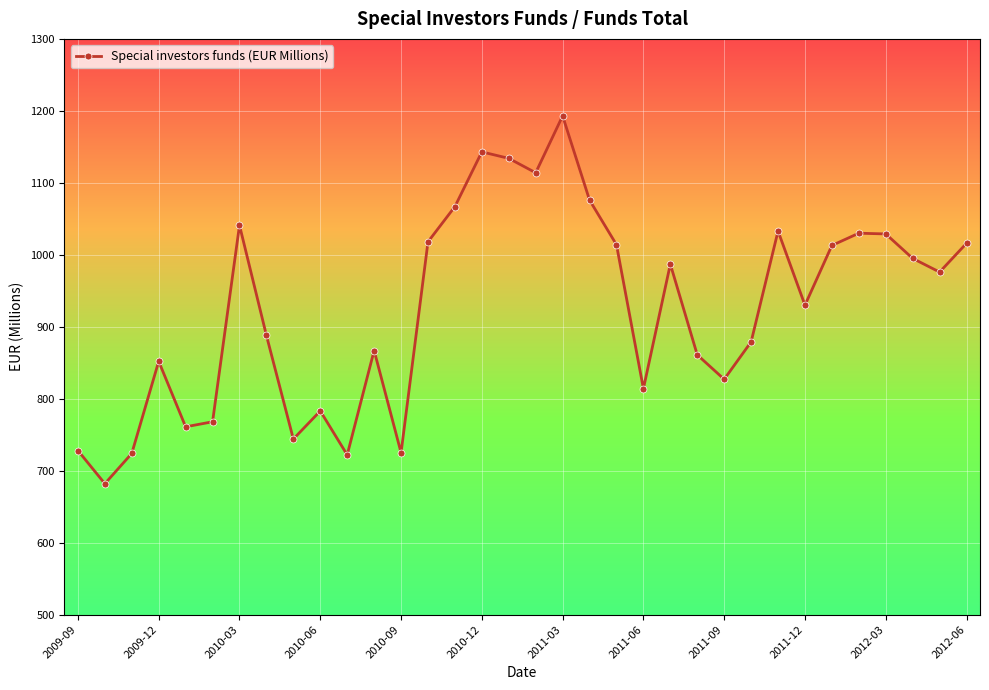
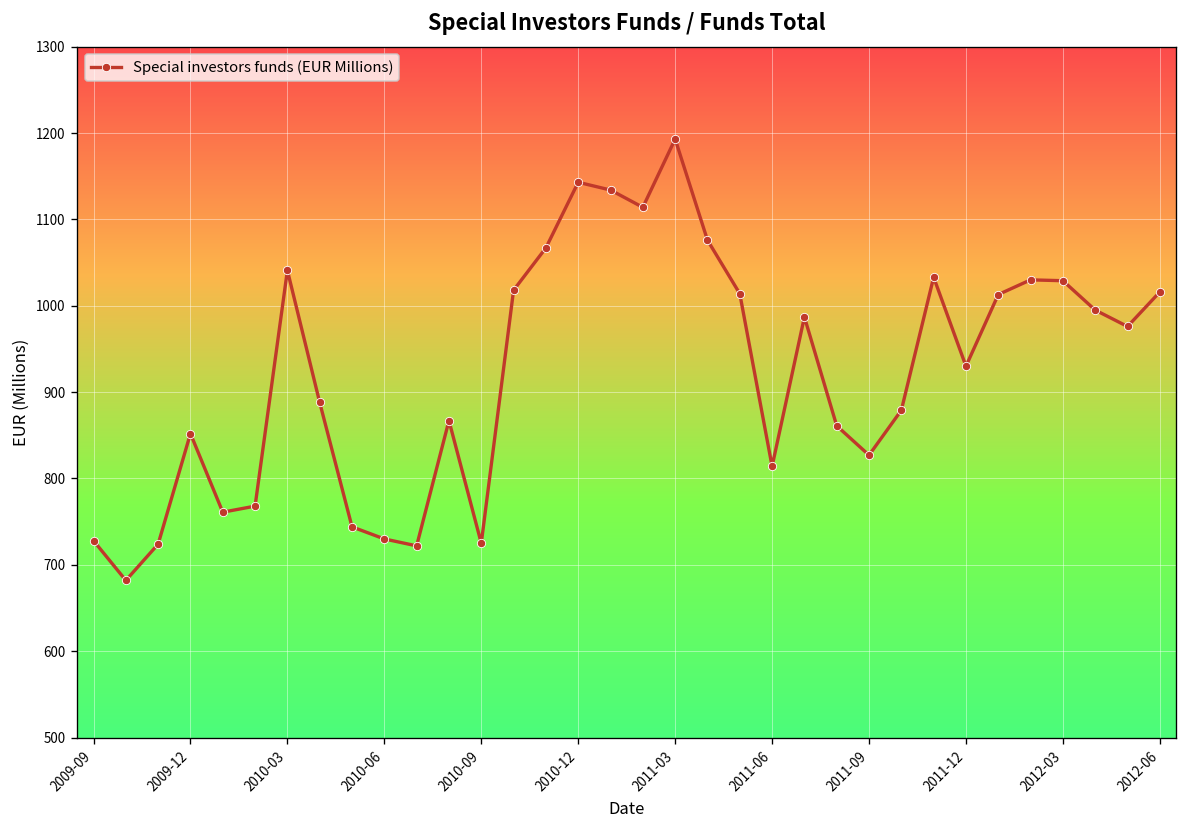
  {
    "2009-09": 730,
    "2009-12": 850,
    "2010-03": 1040,
-   "2010-06": 780,
+   "2010-06": 730,
    "2010-09": 730,
    "2010-12": 1140,
    "2011-03": 1190,
    "2011-06": 810,
    "2011-09": 830,
    "2011-12": 930,
    "2012-03": 1030,
    "2012-06": 1020
  }
